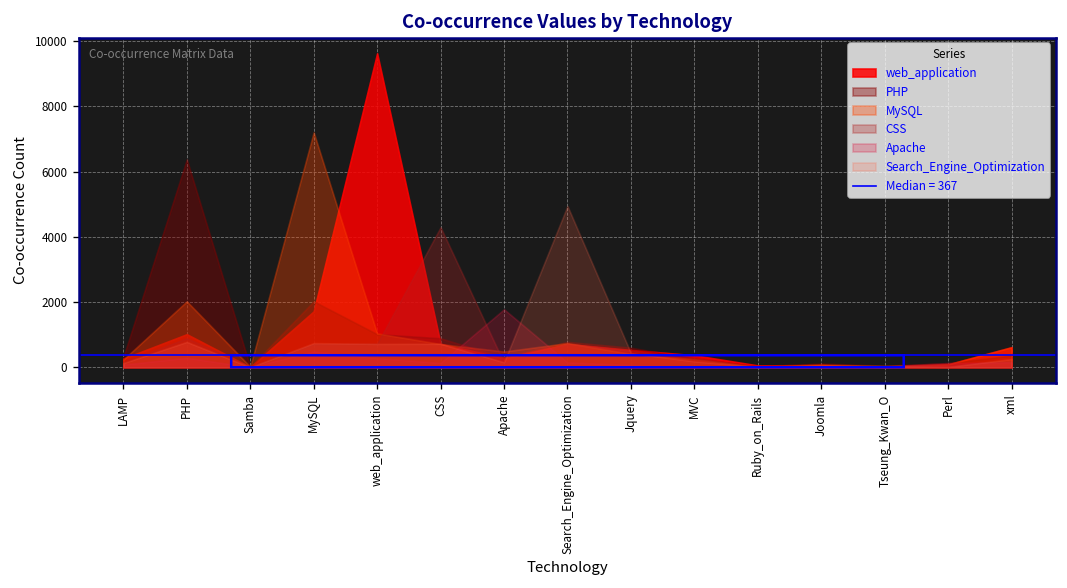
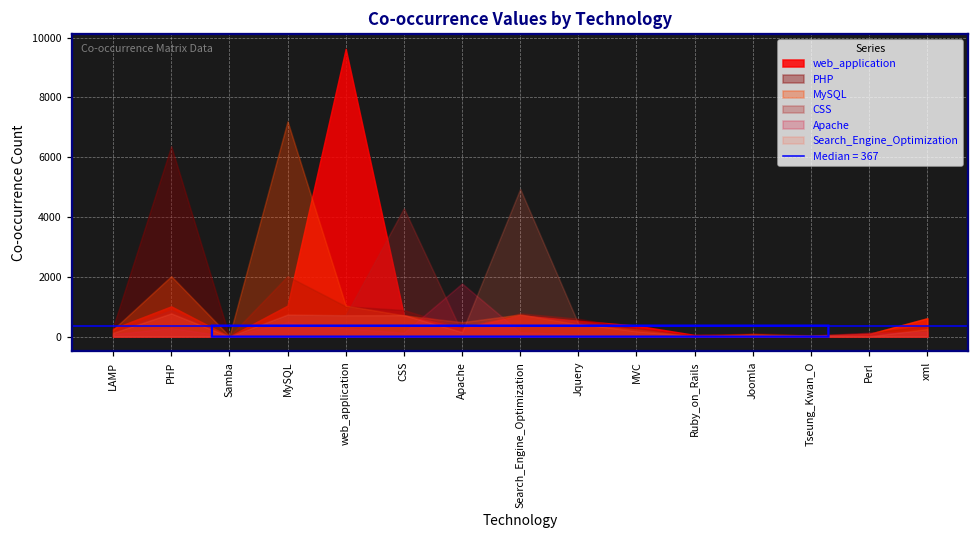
  {
    "web_application": {
      "PHP": 1000,
-     "MySQL": 1700,
+     "MySQL": 1000,
      "web_application": 9600,
      "MVC": 400
    }
  }
